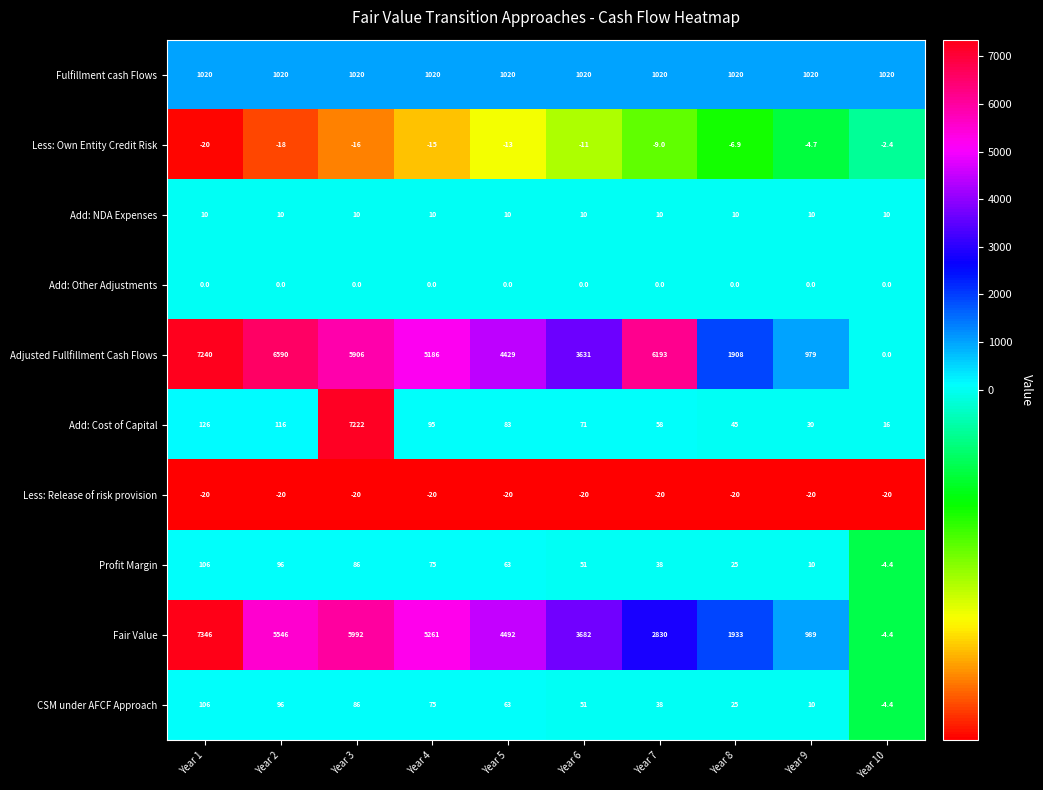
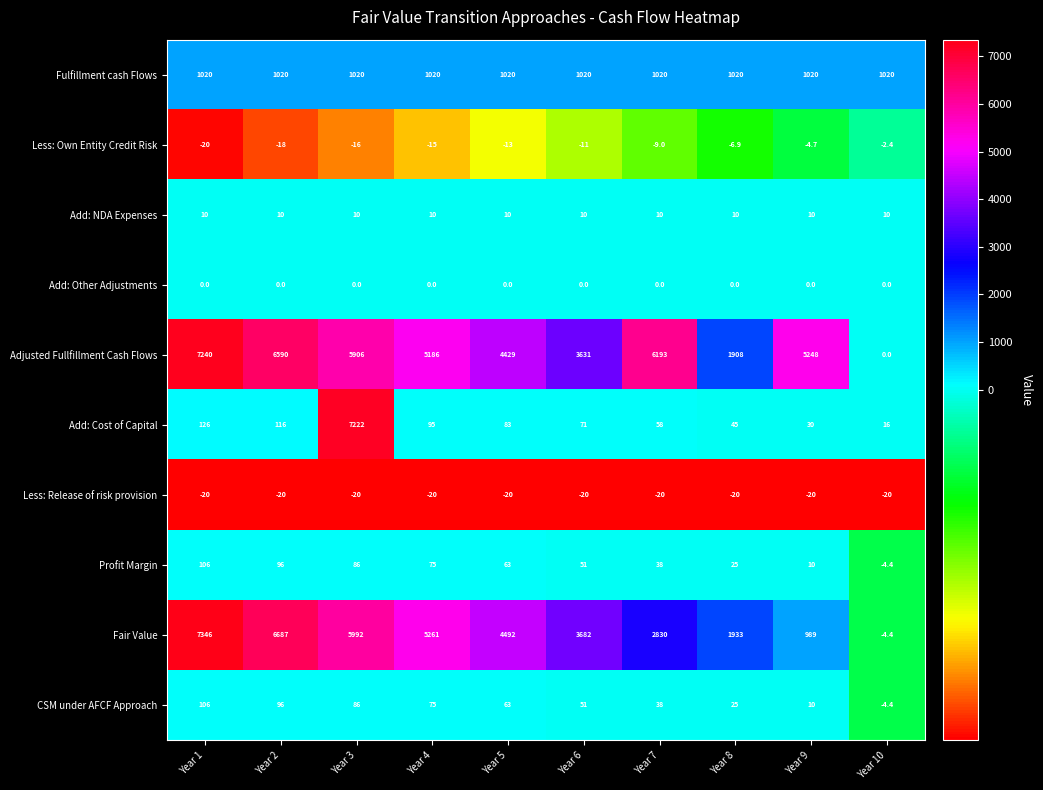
  {
    "Fulfillment cash Flows": {
      "Year 1": 1020,
      "Year 2": 1020,
      "Year 3": 1020,
      "Year 4": 1020,
      "Year 5": 1020,
      "Year 6": 1020,
      "Year 7": 1020,
      "Year 8": 1020,
      "Year 9": 1020,
      "Year 10": 1020
    },
    "Less: Own Entity Credit Risk": {
      "Year 1": -20,
      "Year 2": -18,
      "Year 3": -16,
      "Year 4": -15,
      "Year 5": -13,
      "Year 6": -11,
      "Year 7": -9.0,
      "Year 8": -6.9,
      "Year 9": -4.7,
      "Year 10": -2.4
    },
    "Add: NDA Expenses": {
      "Year 1": 10,
      "Year 2": 10,
      "Year 3": 10,
      "Year 4": 10,
      "Year 5": 10,
      "Year 6": 10,
      "Year 7": 10,
      "Year 8": 10,
      "Year 9": 10,
      "Year 10": 10
    },
    "Add: Other Adjustments": {
      "Year 1": 0.0,
      "Year 2": 0.0,
      "Year 3": 0.0,
      "Year 4": 0.0,
      "Year 5": 0.0,
      "Year 6": 0.0,
      "Year 7": 0.0,
      "Year 8": 0.0,
      "Year 9": 0.0,
      "Year 10": 0.0
    },
    "Adjusted Fullfillment Cash Flows": {
      "Year 1": 7240,
      "Year 2": 6590,
      "Year 3": 5906,
      "Year 4": 5186,
      "Year 5": 4429,
      "Year 6": 3631,
      "Year 7": 6193,
      "Year 8": 1908,
-     "Year 9": 979,
+     "Year 9": 5248,
      "Year 10": 0.0
    },
    "Add: Cost of Capital": {
      "Year 1": 126,
      "Year 2": 116,
      "Year 3": 7222,
      "Year 4": 95,
      "Year 5": 83,
      "Year 6": 71,
      "Year 7": 58,
      "Year 8": 45,
      "Year 9": 30,
      "Year 10": 16
    },
    "Less: Release of risk provision": {
      "Year 1": -20,
      "Year 2": -20,
      "Year 3": -20,
      "Year 4": -20,
      "Year 5": -20,
      "Year 6": -20,
      "Year 7": -20,
      "Year 8": -20,
      "Year 9": -20,
      "Year 10": -20
    },
    "Profit Margin": {
      "Year 1": 106,
      "Year 2": 96,
      "Year 3": 86,
      "Year 4": 75,
      "Year 5": 63,
      "Year 6": 51,
      "Year 7": 38,
      "Year 8": 25,
      "Year 9": 10,
      "Year 10": -4.4
    },
    "Fair Value": {
      "Year 1": 7346,
-     "Year 2": 5546,
+     "Year 2": 6687,
      "Year 3": 5992,
      "Year 4": 5261,
      "Year 5": 4492,
      "Year 6": 3682,
      "Year 7": 2830,
      "Year 8": 1933,
      "Year 9": 989,
      "Year 10": -4.4
    },
    "CSM under AFCF Approach": {
      "Year 1": 106,
      "Year 2": 96,
      "Year 3": 86,
      "Year 4": 75,
      "Year 5": 63,
      "Year 6": 51,
      "Year 7": 38,
      "Year 8": 25,
      "Year 9": 10,
      "Year 10": -4.4
    }
  }
